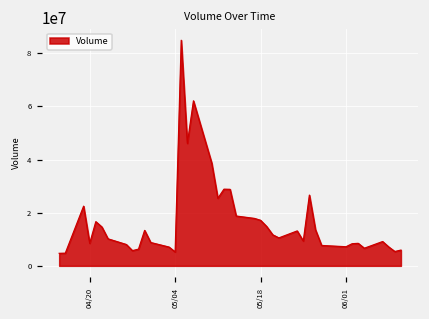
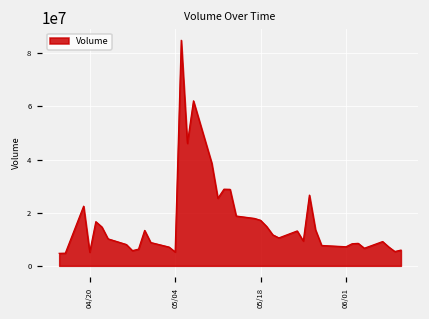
  {
-   "04/20": 8000000,
+   "04/20": 5000000,
    "05/04": 5000000,
    "05/18": 17000000,
    "06/01": 7000000
  }
